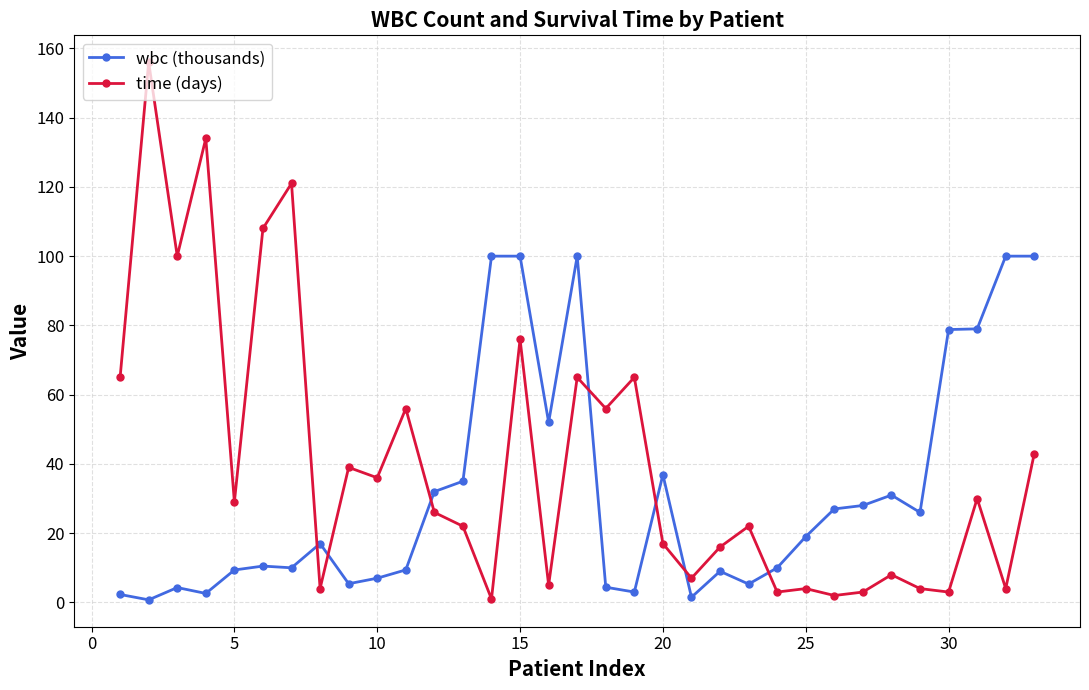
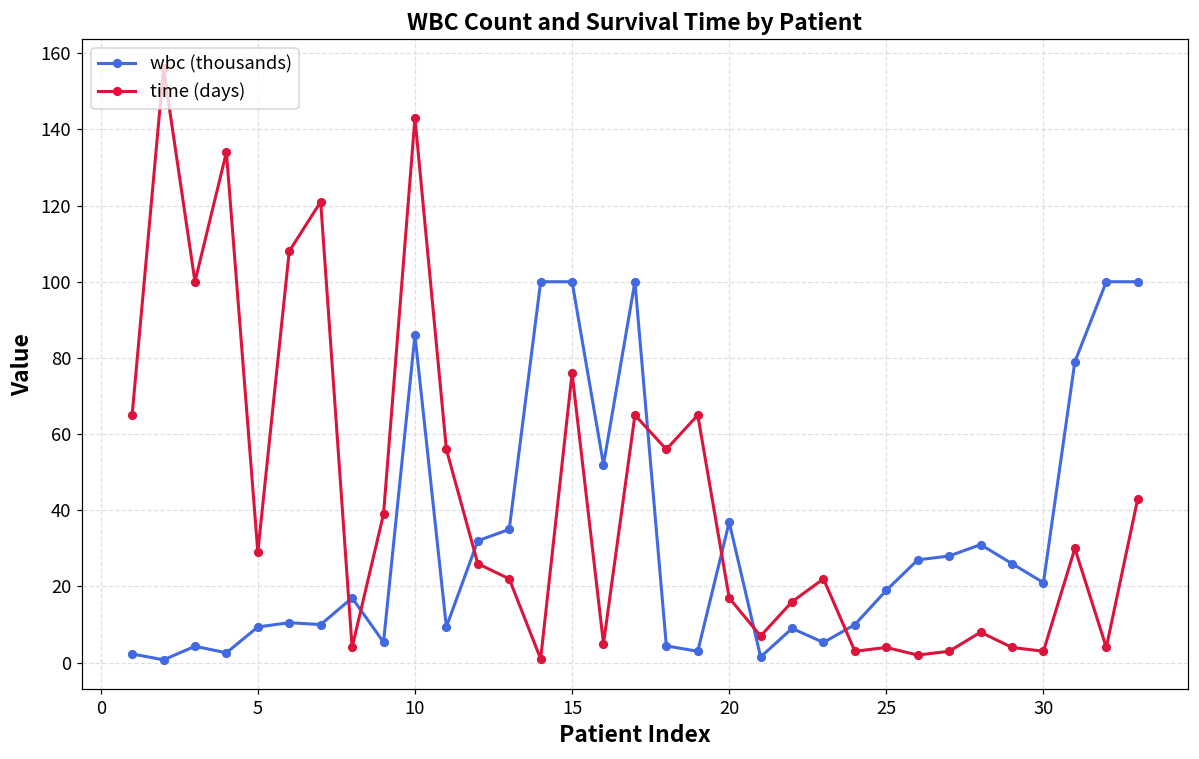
  {
    "wbc (thousands)": {
      "5": 9,
-     "10": 7,
+     "10": 86,
      "15": 100,
      "20": 37,
      "25": 19,
-     "30": 79
+     "30": 21
    },
    "time (days)": {
      "5": 29,
-     "10": 36,
+     "10": 143,
      "15": 76,
      "20": 17,
      "25": 4,
      "30": 3
    }
  }
